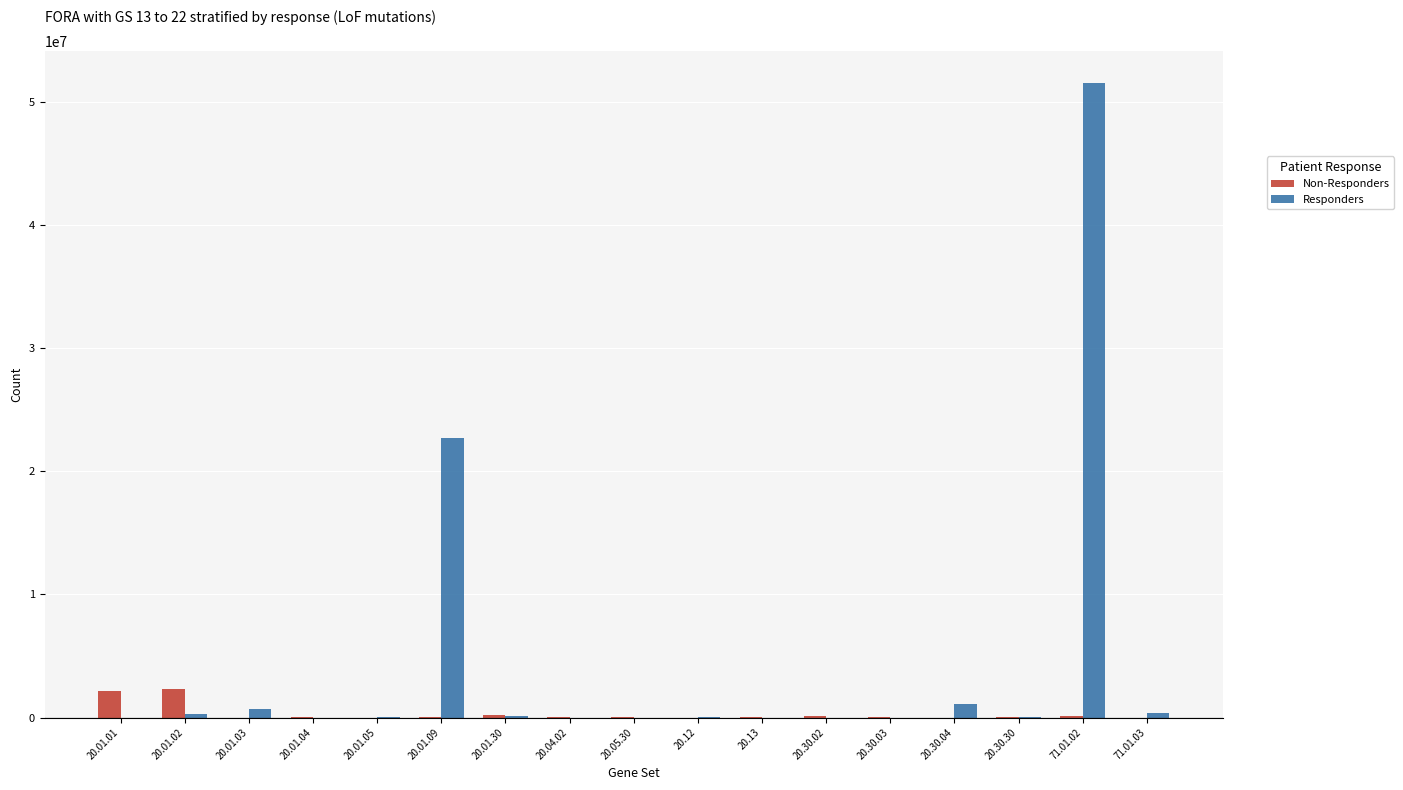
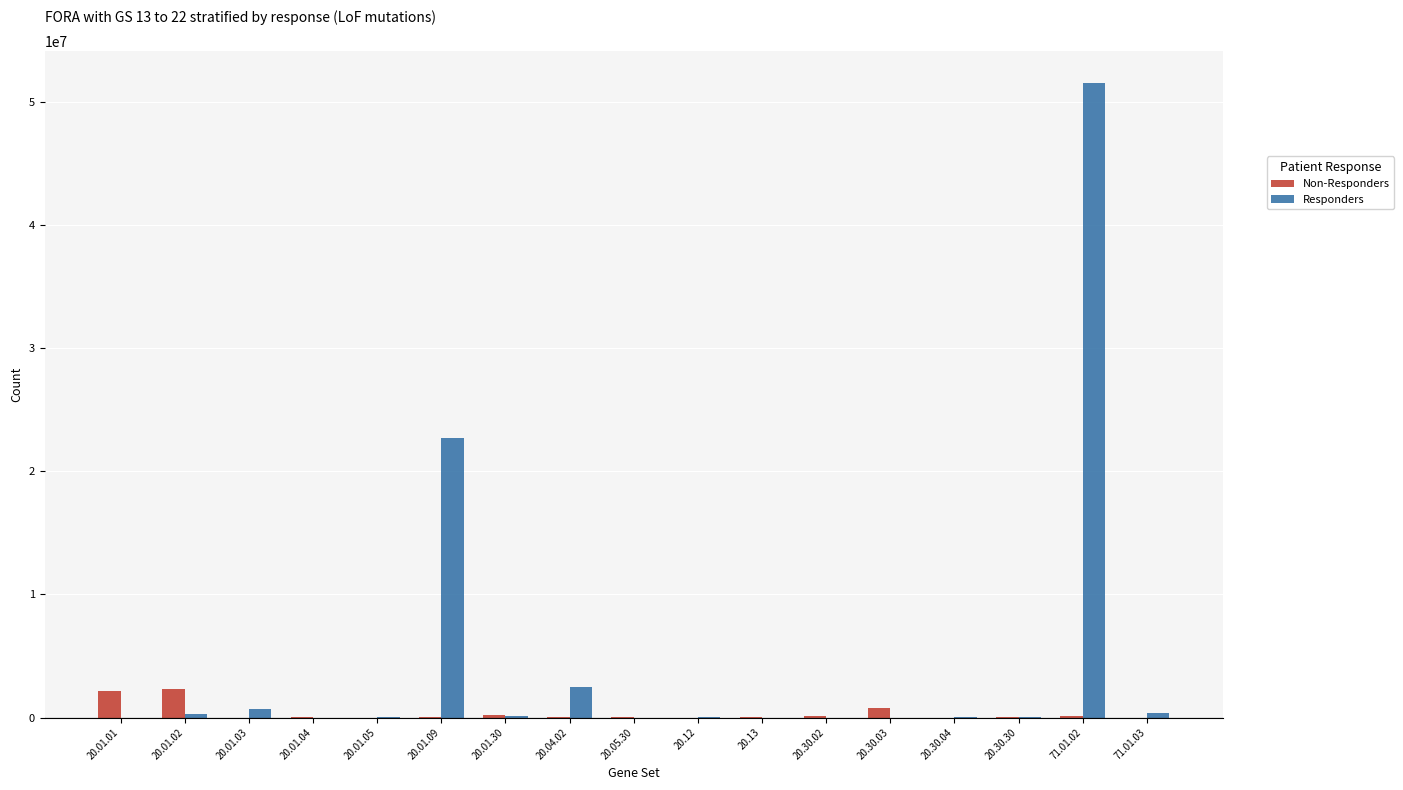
  {
    "Non-Responders": {
      "20.01.01": 2200000,
      "20.01.02": 2300000,
      "20.01.03": 0,
      "20.12": 0,
-     "20.30.03": 0,
+     "20.30.03": 800000,
      "20.30.04": 0,
      "71.01.03": 0
    },
    "Responders": {
      "20.01.01": 0,
      "20.01.02": 300000,
      "20.01.03": 700000,
      "20.01.04": 0,
      "20.01.09": 22700000,
-     "20.04.02": 0,
+     "20.04.02": 2400000,
      "20.05.30": 0,
      "20.13": 0,
      "20.30.02": 0,
      "20.30.03": 0,
-     "20.30.04": 1100000,
+     "20.30.04": 0,
      "71.01.02": 51600000,
      "71.01.03": 400000
    }
  }
